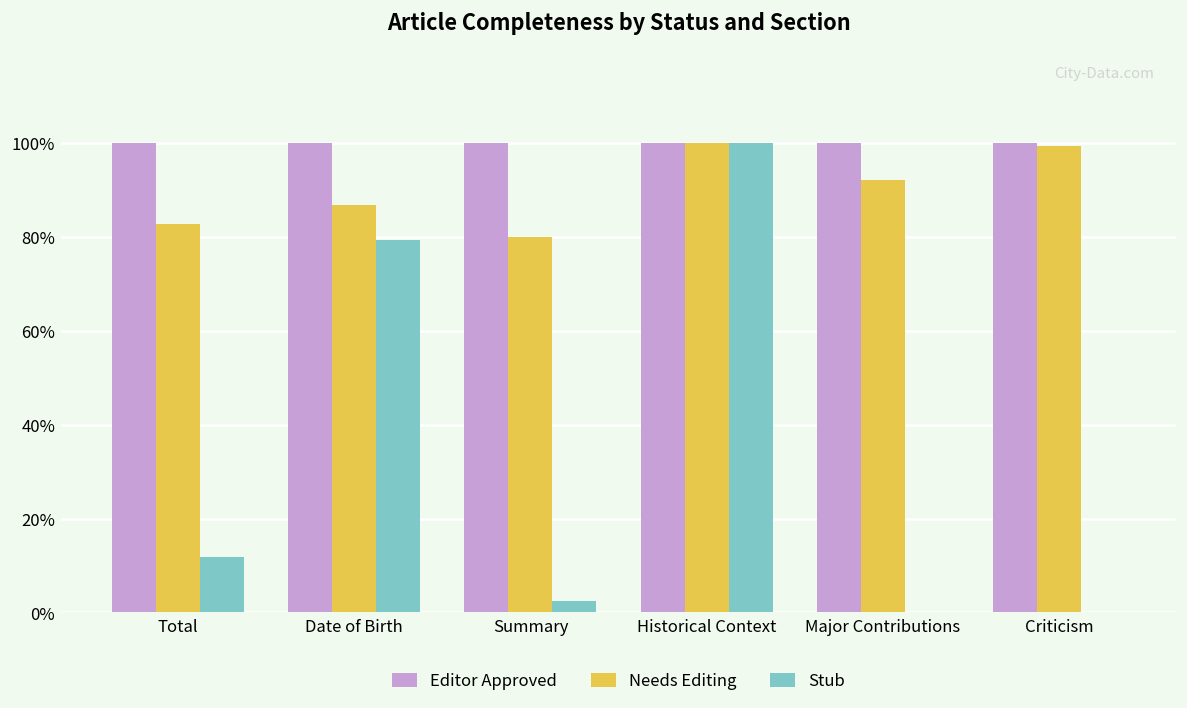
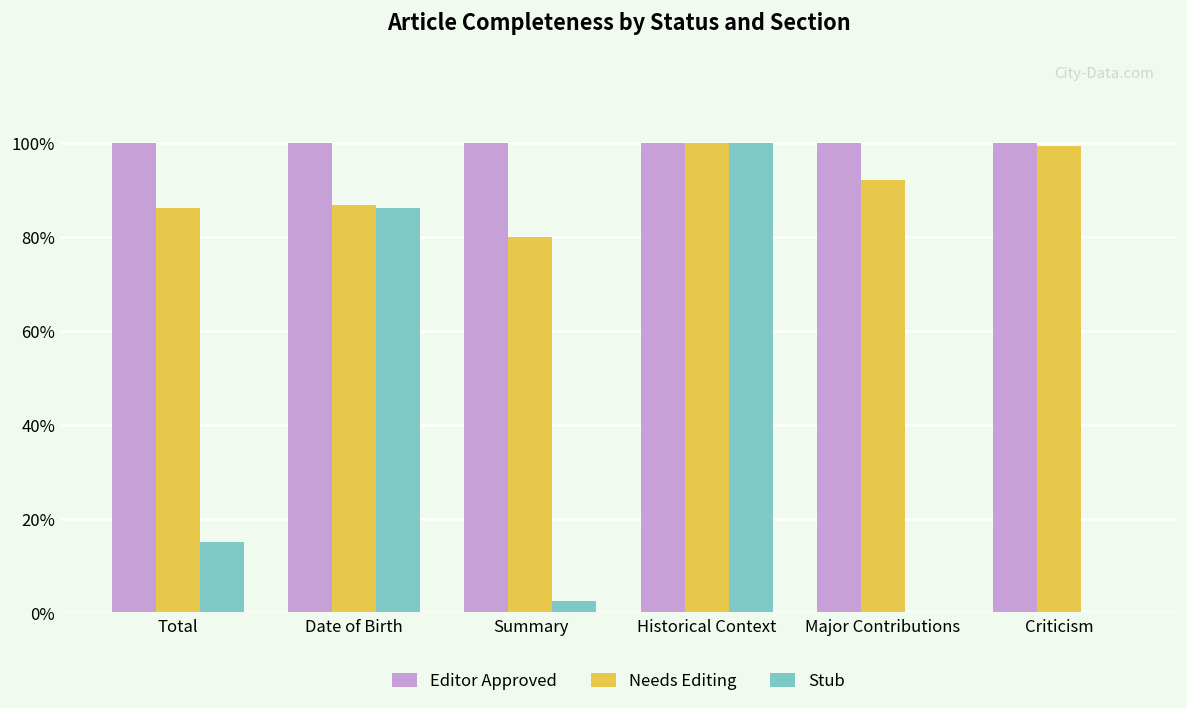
  {
    "Editor Approved": {
      "Total": "100%",
      "Date of Birth": "100%",
      "Summary": "100%",
      "Historical Context": "100%",
      "Major Contributions": "100%",
      "Criticism": "100%"
    },
    "Needs Editing": {
-     "Total": "83%",
+     "Total": "86%",
      "Date of Birth": "87%",
      "Summary": "80%",
      "Historical Context": "100%",
      "Major Contributions": "92%",
      "Criticism": "99%"
    },
    "Stub": {
-     "Total": "12%",
-     "Date of Birth": "79%",
+     "Total": "15%",
+     "Date of Birth": "86%",
      "Summary": "3%",
      "Historical Context": "100%",
      "Major Contributions": "0%",
      "Criticism": "0%"
    }
  }
